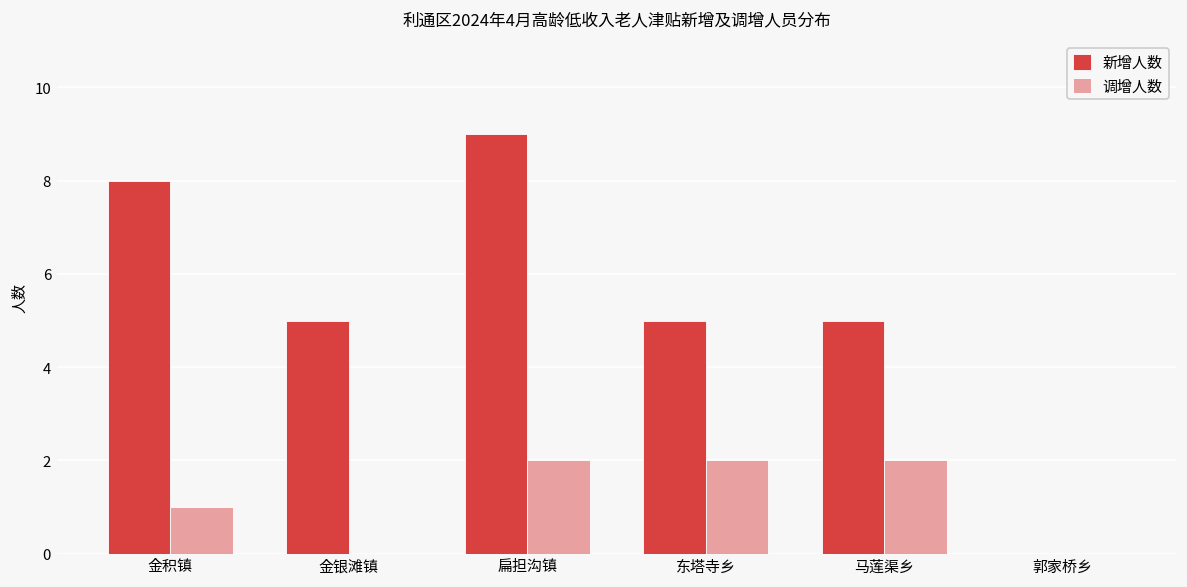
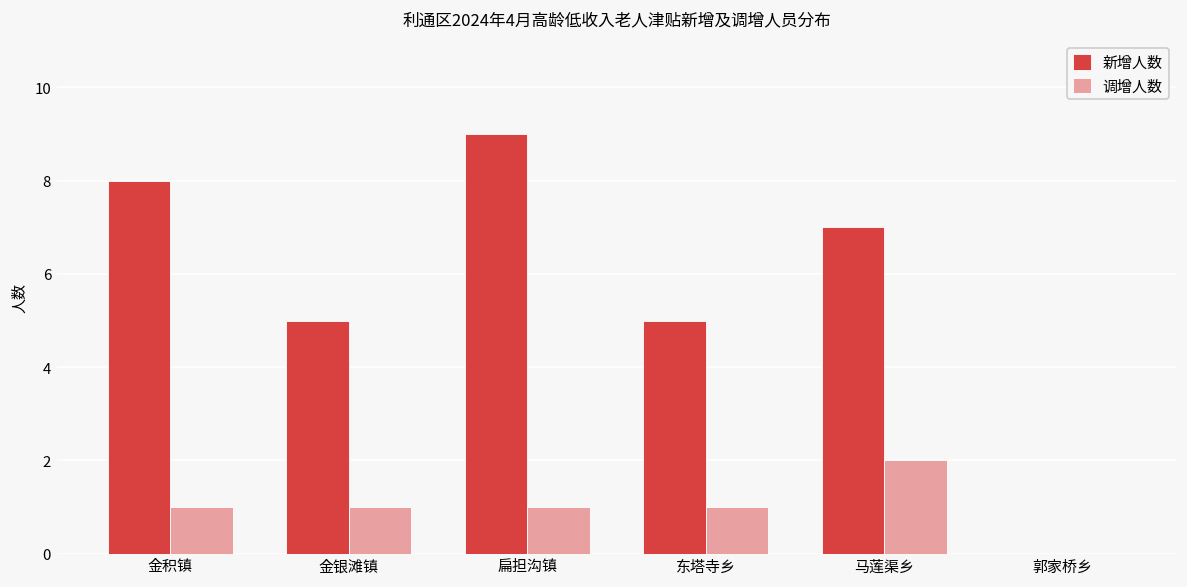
  {
    "新增人数": {
      "金积镇": 8,
      "金银滩镇": 5,
      "扁担沟镇": 9,
      "东塔寺乡": 5,
-     "马莲渠乡": 5,
+     "马莲渠乡": 7,
      "郭家桥乡": 0
    },
    "调增人数": {
      "金积镇": 1,
-     "金银滩镇": 0,
-     "扁担沟镇": 2,
-     "东塔寺乡": 2,
+     "金银滩镇": 1,
+     "扁担沟镇": 1,
+     "东塔寺乡": 1,
      "马莲渠乡": 2,
      "郭家桥乡": 0
    }
  }
